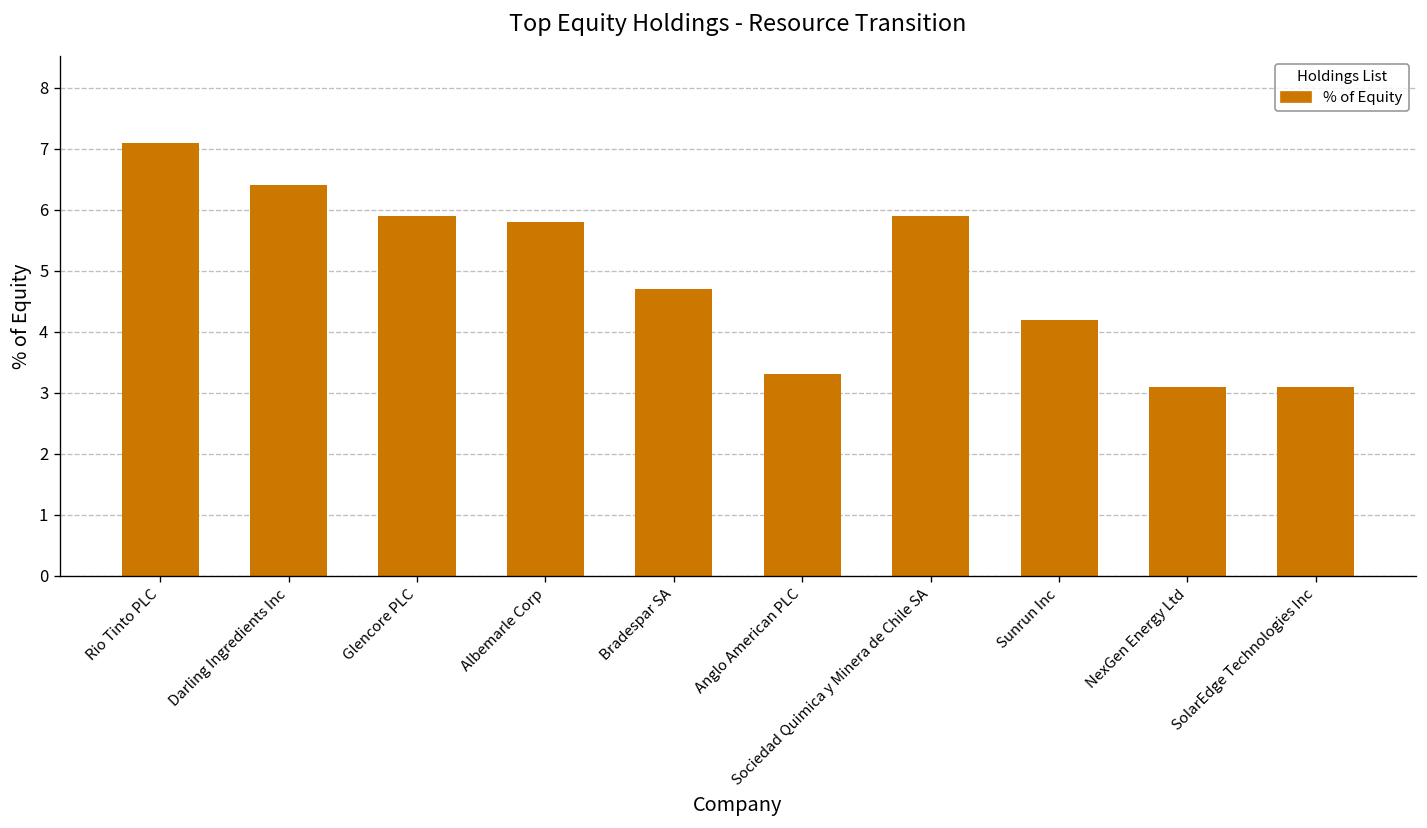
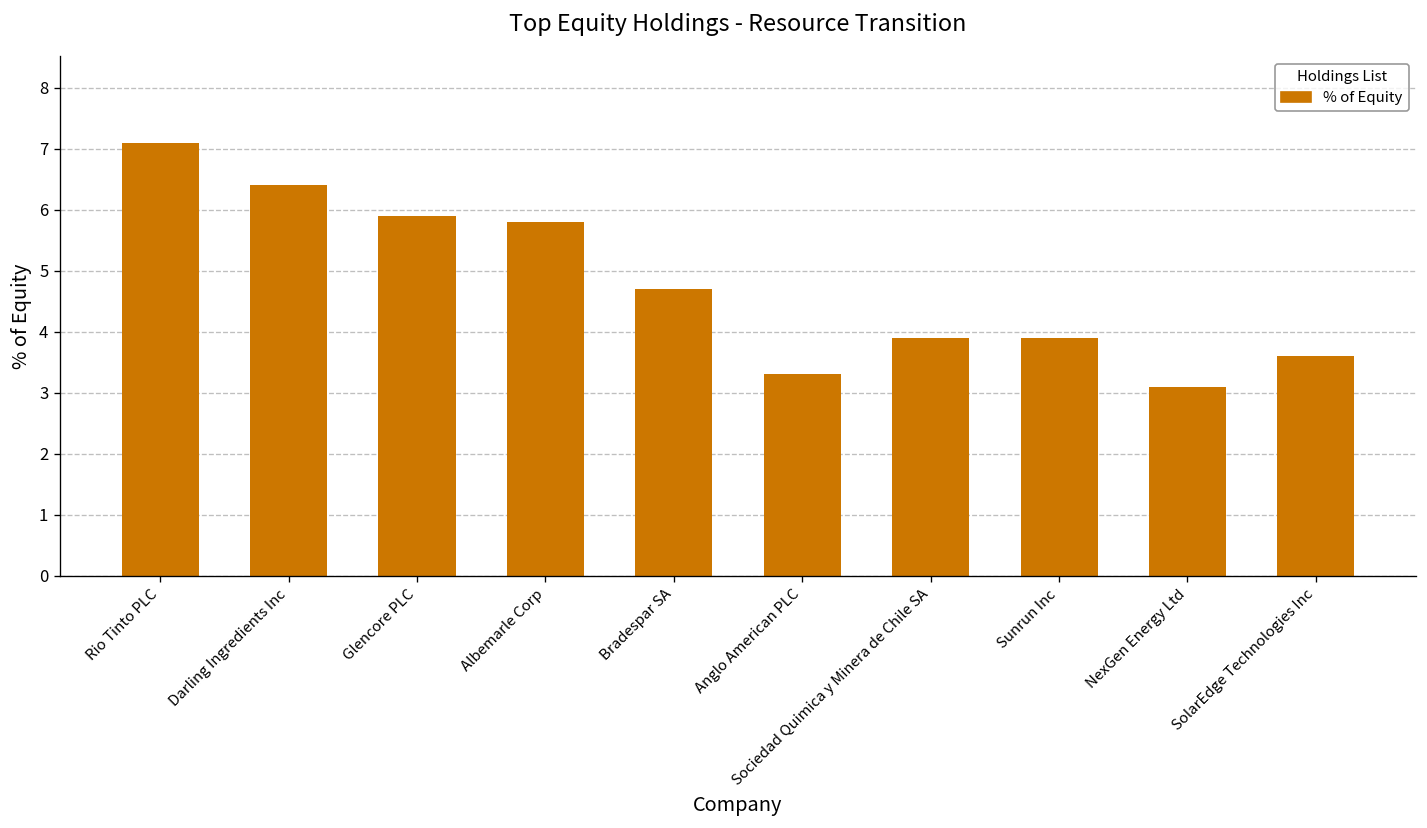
  {
    "Rio Tinto PLC": 7.1,
    "Darling Ingredients Inc": 6.4,
    "Glencore PLC": 5.9,
    "Albemarle Corp": 5.8,
    "Bradespar SA": 4.7,
    "Anglo American PLC": 3.3,
-   "Sociedad Quimica y Minera de Chile SA": 5.9,
-   "Sunrun Inc": 4.2,
+   "Sociedad Quimica y Minera de Chile SA": 3.9,
+   "Sunrun Inc": 3.9,
    "NexGen Energy Ltd": 3.1,
-   "SolarEdge Technologies Inc": 3.1
+   "SolarEdge Technologies Inc": 3.6
  }
